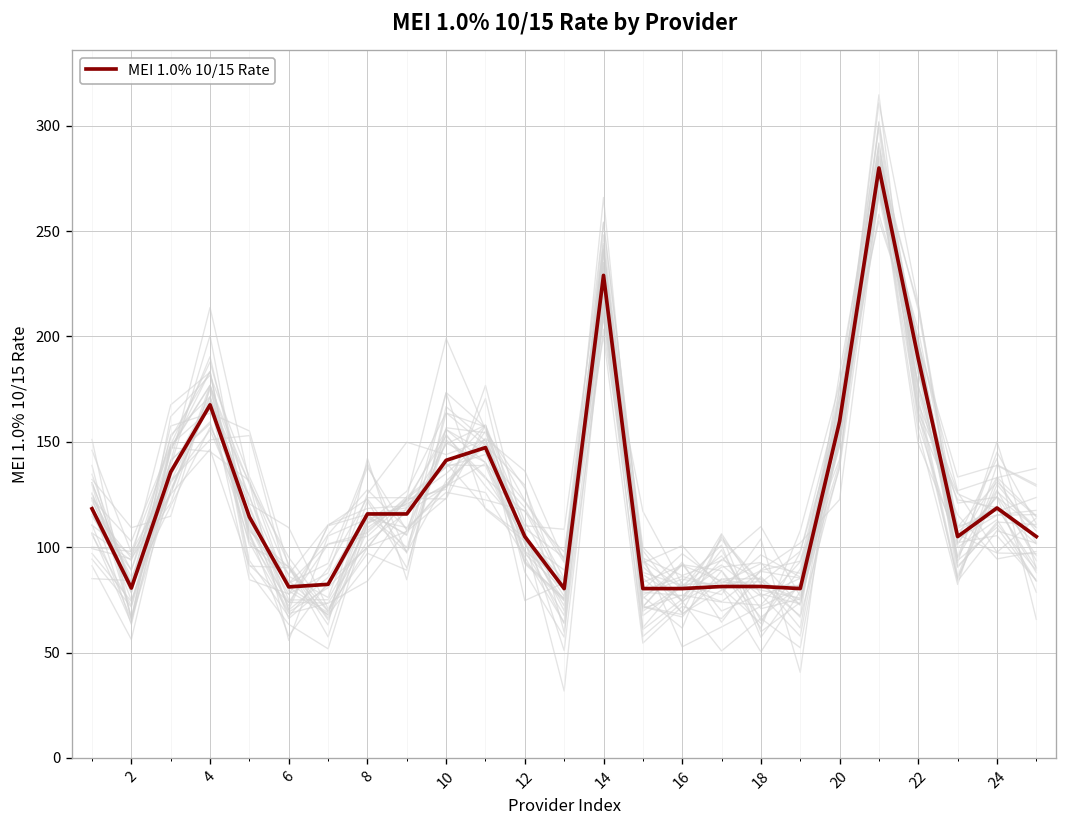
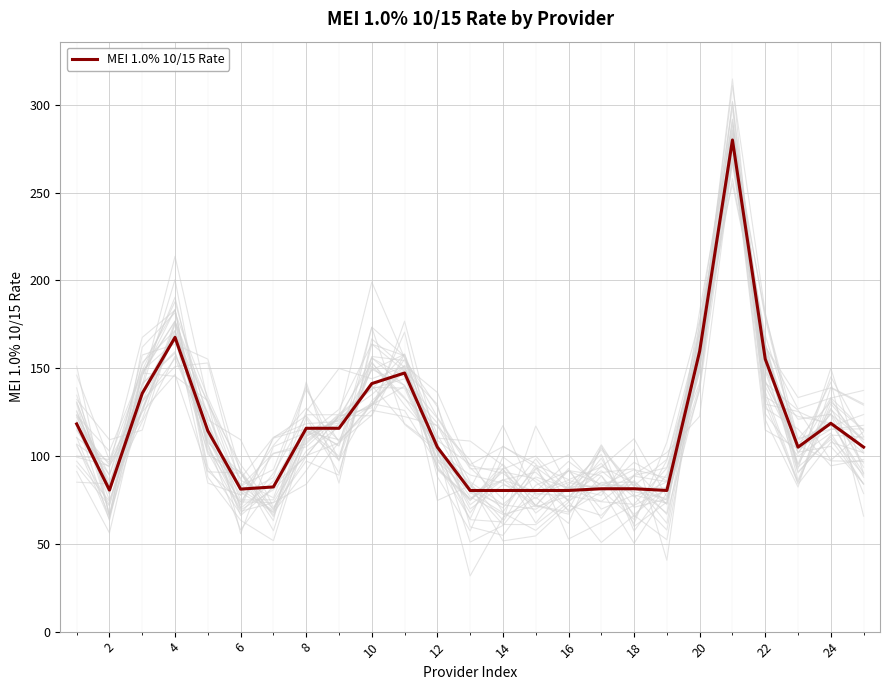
  {
    "MEI 1.0% 10/15 Rate": {
-     "14": 229,
-     "22": 189
+     "14": 80,
+     "22": 155
    }
  }
